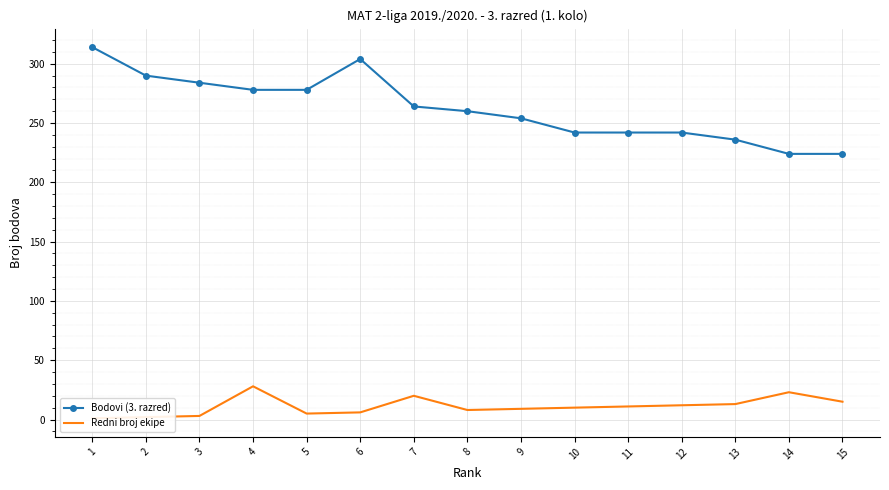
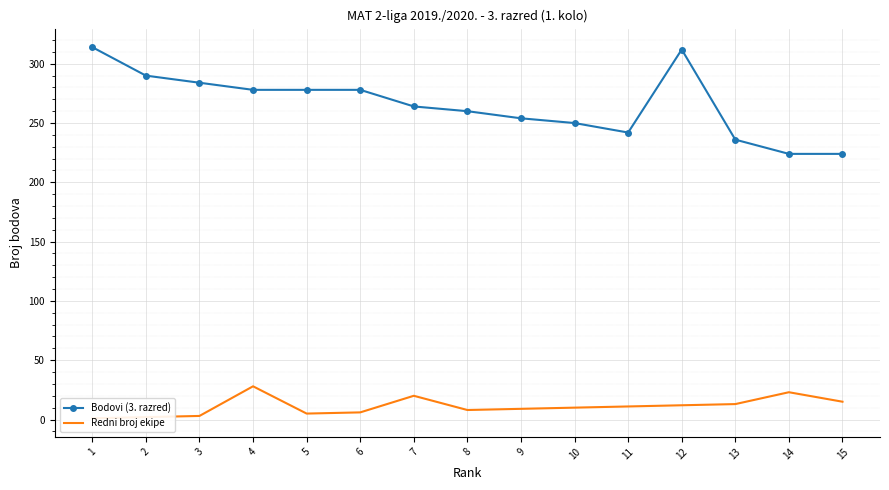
  {
    "Bodovi (3. razred)": {
      "1": 314,
      "2": 290,
      "3": 284,
      "4": 278,
      "5": 278,
-     "6": 304,
+     "6": 278,
      "7": 264,
      "8": 260,
      "9": 254,
-     "10": 242,
+     "10": 250,
      "11": 242,
-     "12": 242,
+     "12": 312,
      "13": 236,
      "14": 224,
      "15": 224
    },
    "Redni broj ekipe": {
      "3": 3,
      "4": 28,
      "5": 5,
      "6": 6,
      "7": 20,
      "8": 8,
      "9": 9,
      "10": 10,
      "11": 11,
      "12": 12,
      "13": 13,
      "14": 23,
      "15": 15
    }
  }
